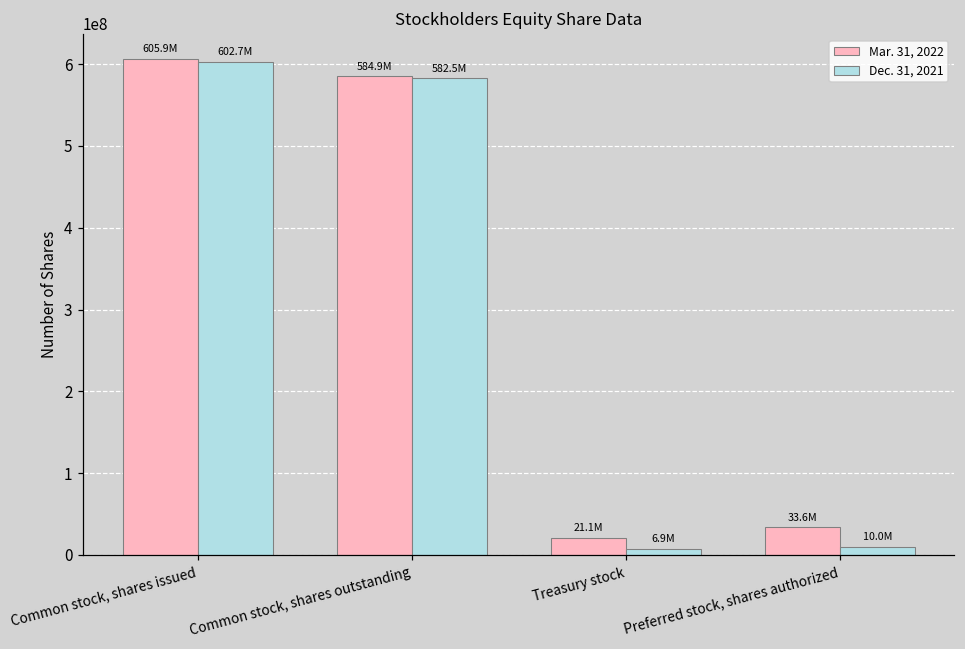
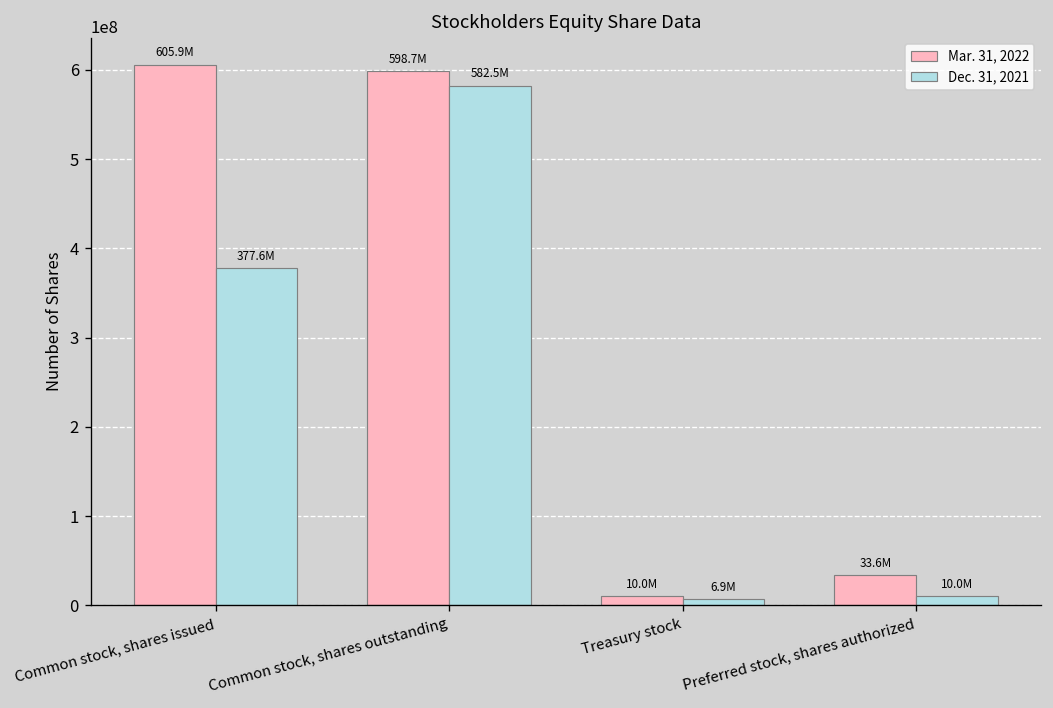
  {
    "Mar. 31, 2022": {
      "Common stock, shares issued": "605.9M",
-     "Common stock, shares outstanding": "584.9M",
-     "Treasury stock": "21.1M",
+     "Common stock, shares outstanding": "598.7M",
+     "Treasury stock": "10.0M",
      "Preferred stock, shares authorized": "33.6M"
    },
    "Dec. 31, 2021": {
-     "Common stock, shares issued": "602.7M",
+     "Common stock, shares issued": "377.6M",
      "Common stock, shares outstanding": "582.5M",
      "Treasury stock": "6.9M",
      "Preferred stock, shares authorized": "10.0M"
    }
  }
